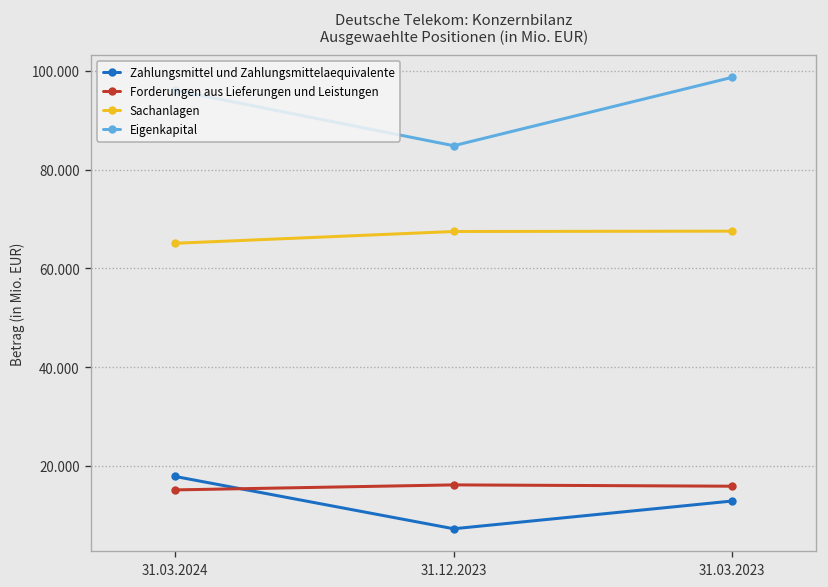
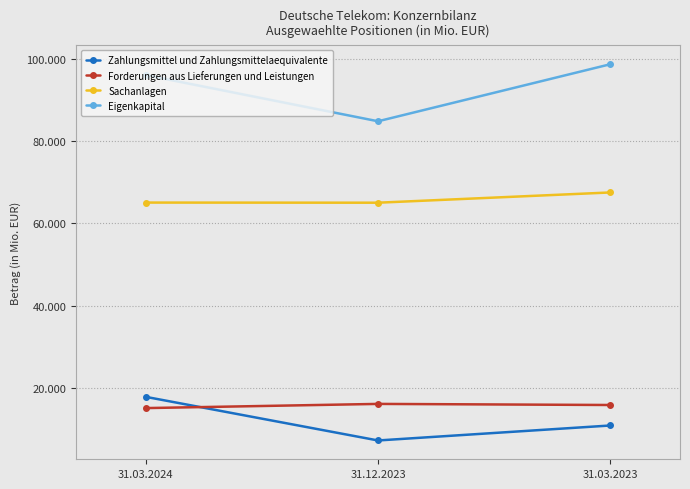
  {
    "Zahlungsmittel und Zahlungsmittelaequivalente": {
      "31.03.2024": 18,
      "31.12.2023": 7,
-     "31.03.2023": 13
+     "31.03.2023": 11
    },
    "Forderungen aus Lieferungen und Leistungen": {
      "31.03.2024": 15,
      "31.12.2023": 16,
      "31.03.2023": 16
    },
    "Sachanlagen": {
      "31.03.2024": 65,
-     "31.12.2023": 67,
+     "31.12.2023": 65,
      "31.03.2023": 68
    },
    "Eigenkapital": {
      "31.12.2023": 85,
      "31.03.2023": 99
    }
  }
